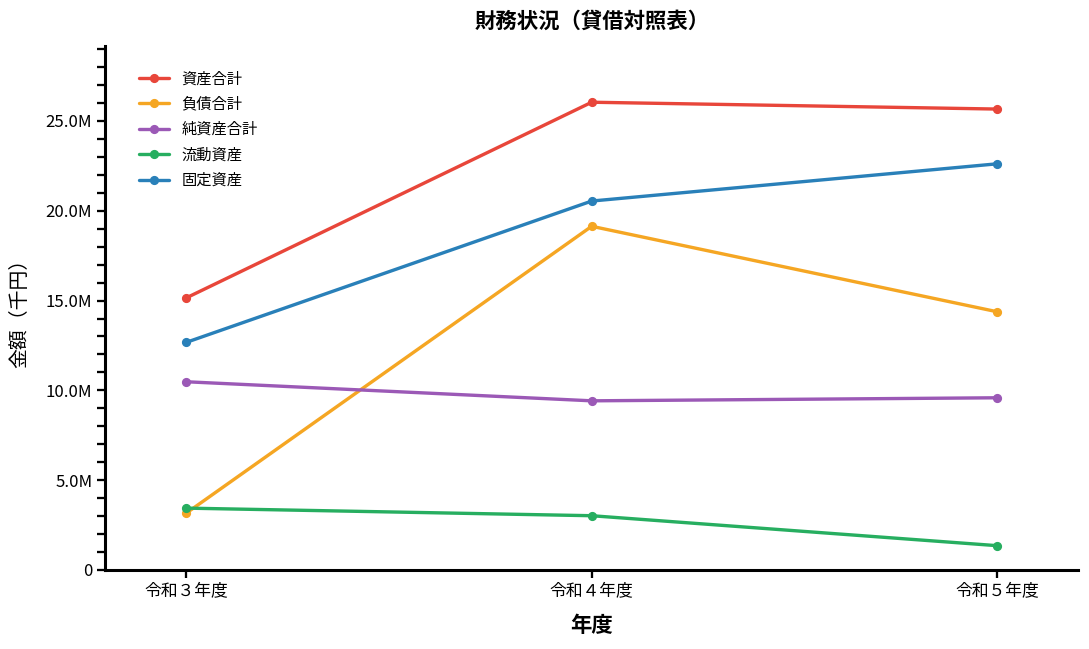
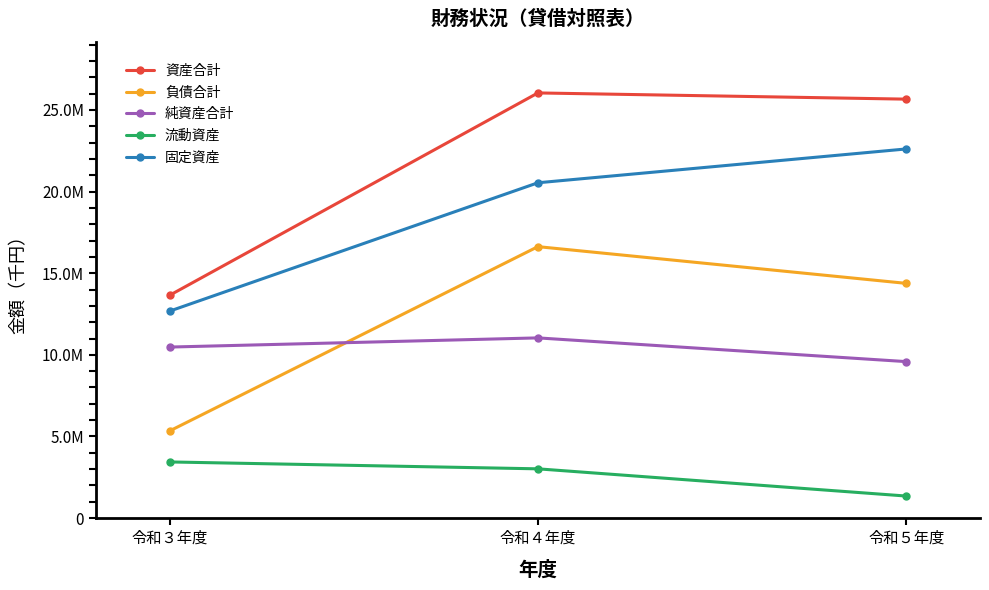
  {
    "資産合計": {
-     "令和３年度": 15200000,
+     "令和３年度": 13600000,
      "令和４年度": 26000000,
      "令和５年度": 25700000
    },
    "負債合計": {
-     "令和３年度": 3200000,
-     "令和４年度": 19100000,
+     "令和３年度": 5300000,
+     "令和４年度": 16600000,
      "令和５年度": 14400000
    },
    "純資産合計": {
      "令和３年度": 10500000,
-     "令和４年度": 9400000,
+     "令和４年度": 11000000,
      "令和５年度": 9600000
    },
    "流動資産": {
      "令和３年度": 3400000,
      "令和４年度": 3000000,
      "令和５年度": 1300000
    },
    "固定資産": {
      "令和３年度": 12700000,
      "令和４年度": 20500000,
      "令和５年度": 22600000
    }
  }
